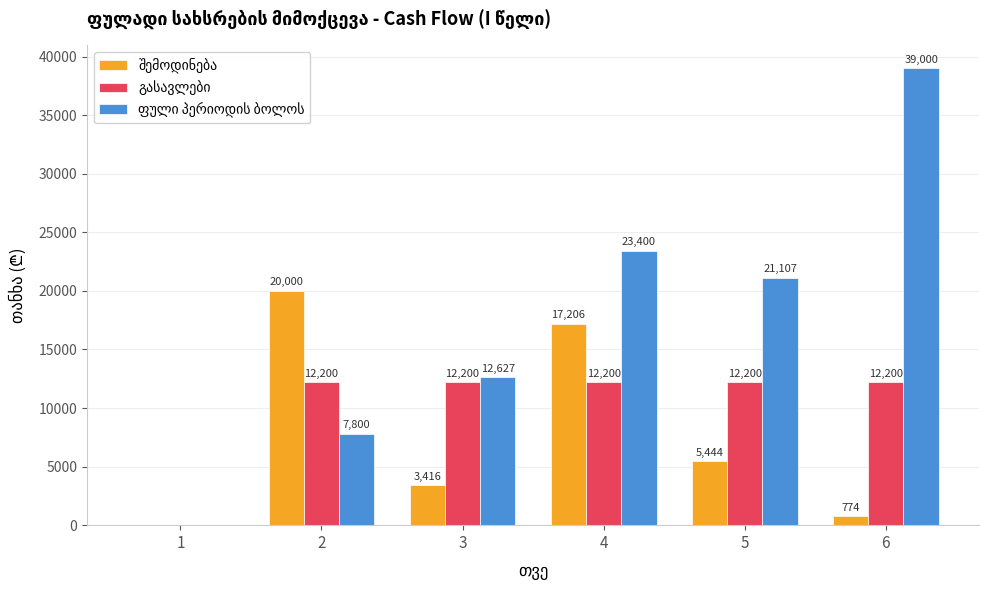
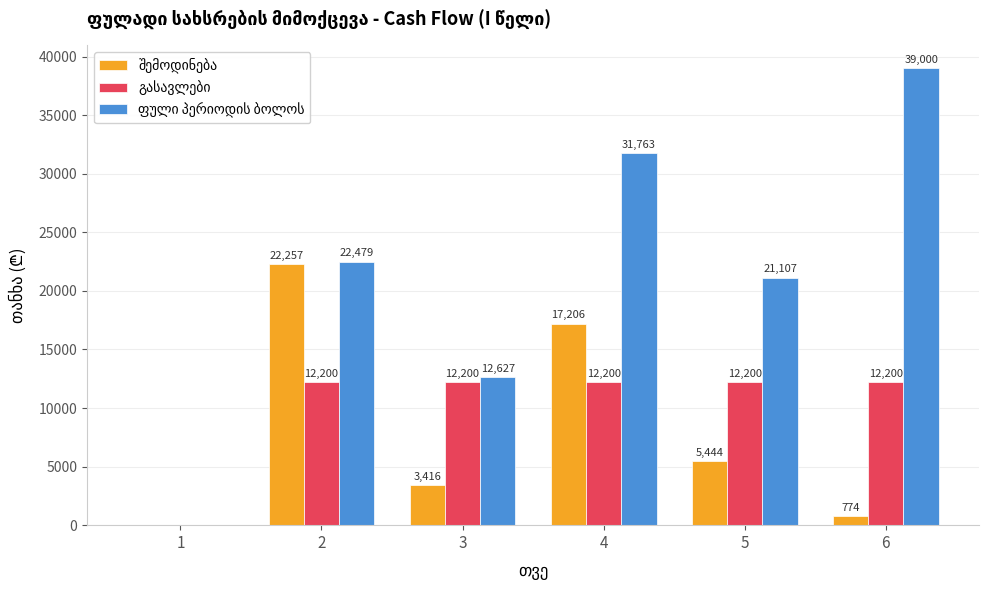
  {
    "შემოდინება": {
-     "2": "20,000",
+     "2": "22,257",
      "3": "3,416",
      "4": "17,206",
      "5": "5,444",
      "6": "774"
    },
    "გასავლები": {
      "2": "12,200",
      "3": "12,200",
      "4": "12,200",
      "5": "12,200",
      "6": "12,200"
    },
    "ფული პერიოდის ბოლოს": {
-     "2": "7,800",
+     "2": "22,479",
      "3": "12,627",
-     "4": "23,400",
+     "4": "31,763",
      "5": "21,107",
      "6": "39,000"
    }
  }
